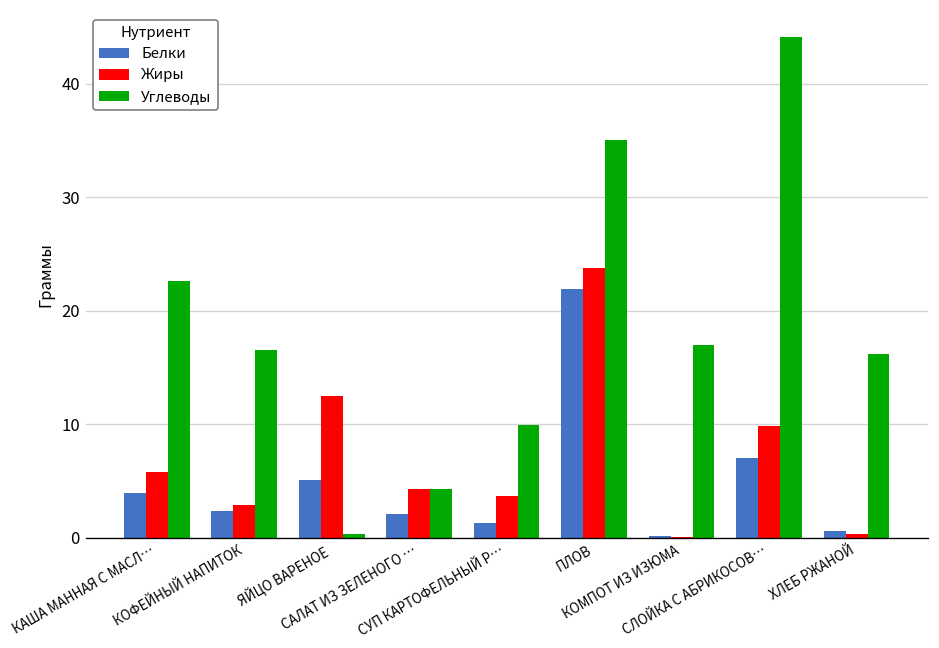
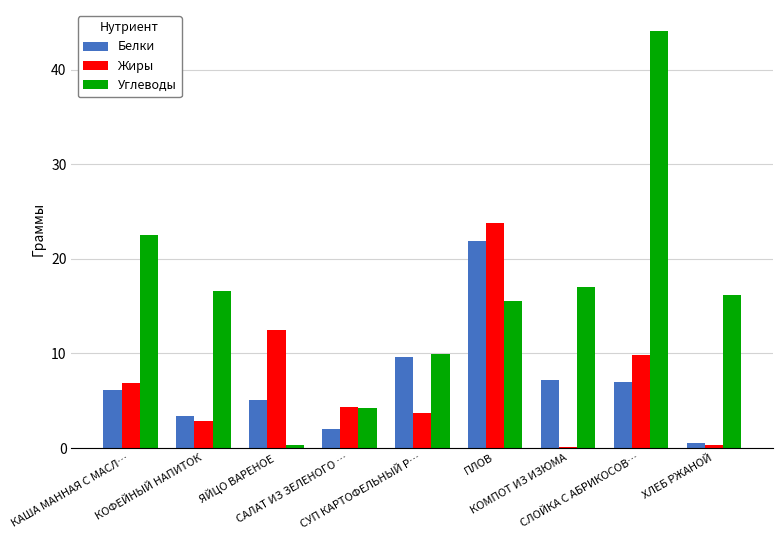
  {
    "Белки": {
-     "КАША МАННАЯ С МАСЛ…": 4,
-     "КОФЕЙНЫЙ НАПИТОК": 2,
+     "КАША МАННАЯ С МАСЛ…": 6,
+     "КОФЕЙНЫЙ НАПИТОК": 3,
      "ЯЙЦО ВАРЕНОЕ": 5,
      "САЛАТ ИЗ ЗЕЛЕНОГО …": 2,
-     "СУП КАРТОФЕЛЬНЫЙ Р…": 1,
+     "СУП КАРТОФЕЛЬНЫЙ Р…": 10,
      "ПЛОВ": 22,
-     "КОМПОТ ИЗ ИЗЮМА": 0,
+     "КОМПОТ ИЗ ИЗЮМА": 7,
      "СЛОЙКА С АБРИКОСОВ…": 7,
      "ХЛЕБ РЖАНОЙ": 1
    },
    "Жиры": {
-     "КАША МАННАЯ С МАСЛ…": 6,
+     "КАША МАННАЯ С МАСЛ…": 7,
      "КОФЕЙНЫЙ НАПИТОК": 3,
      "ЯЙЦО ВАРЕНОЕ": 13,
      "САЛАТ ИЗ ЗЕЛЕНОГО …": 4,
      "СУП КАРТОФЕЛЬНЫЙ Р…": 4,
      "ПЛОВ": 24,
      "СЛОЙКА С АБРИКОСОВ…": 10,
      "ХЛЕБ РЖАНОЙ": 0
    },
    "Углеводы": {
      "КАША МАННАЯ С МАСЛ…": 23,
      "КОФЕЙНЫЙ НАПИТОК": 17,
      "ЯЙЦО ВАРЕНОЕ": 0,
      "САЛАТ ИЗ ЗЕЛЕНОГО …": 4,
      "СУП КАРТОФЕЛЬНЫЙ Р…": 10,
-     "ПЛОВ": 35,
+     "ПЛОВ": 16,
      "КОМПОТ ИЗ ИЗЮМА": 17,
      "СЛОЙКА С АБРИКОСОВ…": 44,
      "ХЛЕБ РЖАНОЙ": 16
    }
  }
